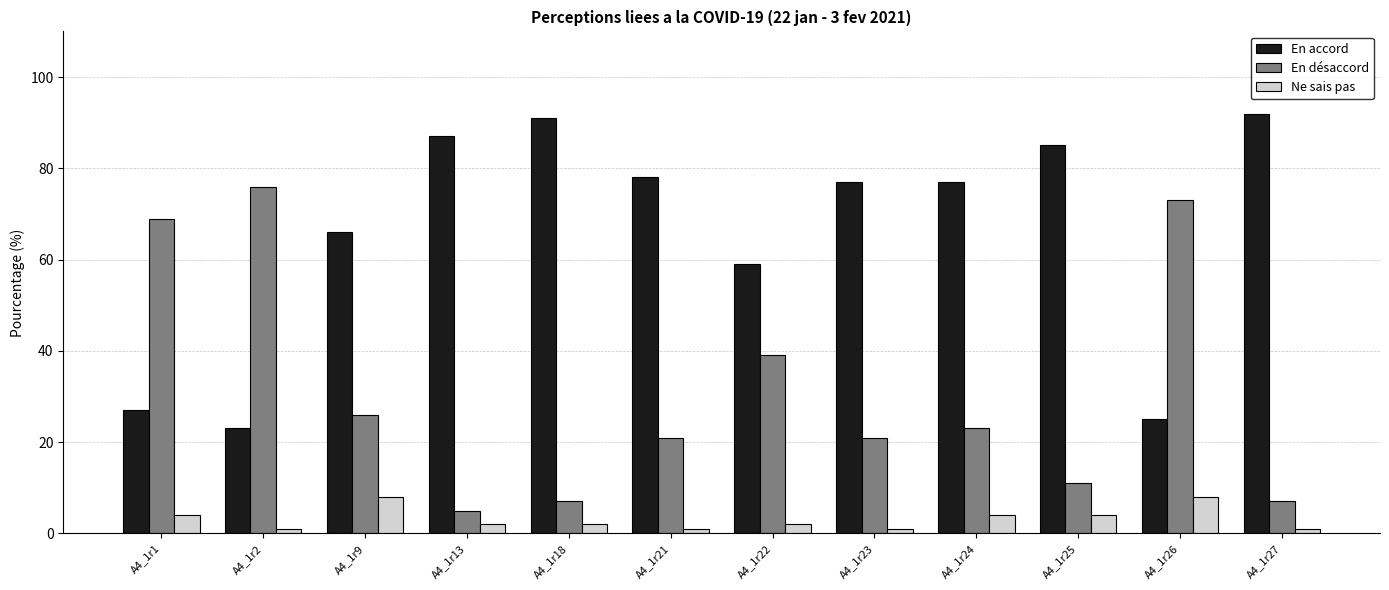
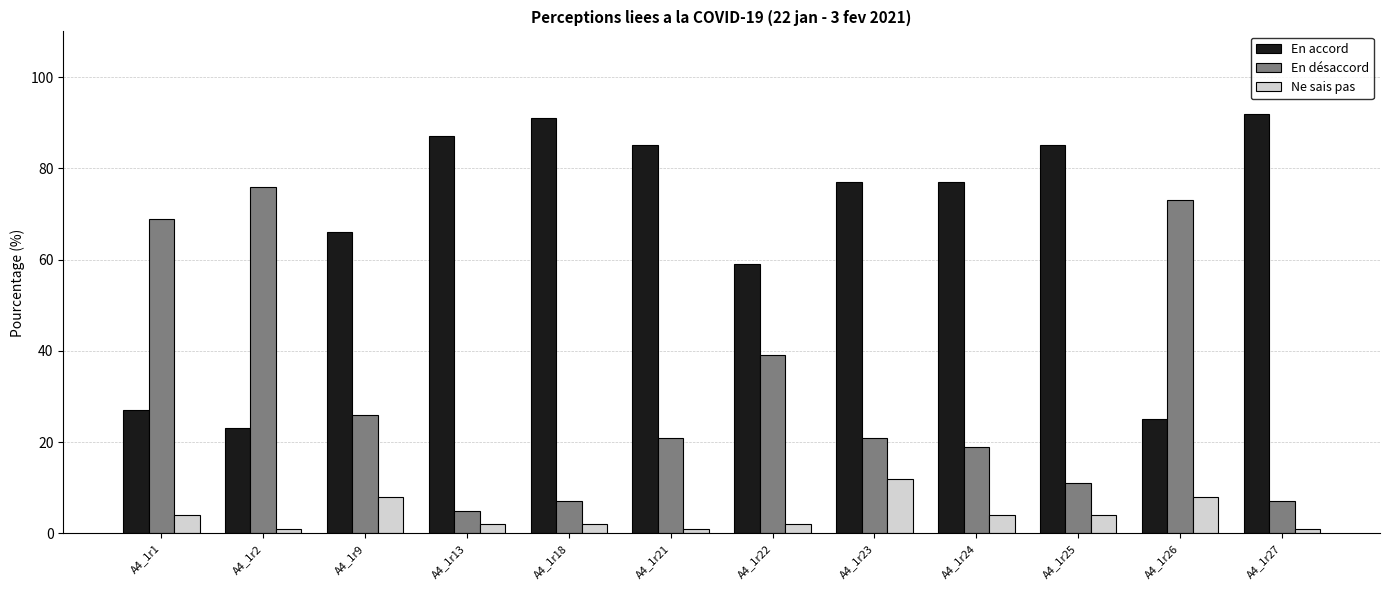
  {
    "En accord": {
      "A4_1r1": 27,
      "A4_1r2": 23,
      "A4_1r9": 66,
      "A4_1r13": 87,
      "A4_1r18": 91,
-     "A4_1r21": 78,
+     "A4_1r21": 85,
      "A4_1r22": 59,
      "A4_1r23": 77,
      "A4_1r24": 77,
      "A4_1r25": 85,
      "A4_1r26": 25,
      "A4_1r27": 92
    },
    "En désaccord": {
      "A4_1r1": 69,
      "A4_1r2": 76,
      "A4_1r9": 26,
      "A4_1r13": 5,
      "A4_1r18": 7,
      "A4_1r21": 21,
      "A4_1r22": 39,
      "A4_1r23": 21,
-     "A4_1r24": 23,
+     "A4_1r24": 19,
      "A4_1r25": 11,
      "A4_1r26": 73,
      "A4_1r27": 7
    },
    "Ne sais pas": {
      "A4_1r1": 4,
      "A4_1r2": 1,
      "A4_1r9": 8,
      "A4_1r13": 2,
      "A4_1r18": 2,
      "A4_1r21": 1,
      "A4_1r22": 2,
-     "A4_1r23": 1,
+     "A4_1r23": 12,
      "A4_1r24": 4,
      "A4_1r25": 4,
      "A4_1r26": 8,
      "A4_1r27": 1
    }
  }
